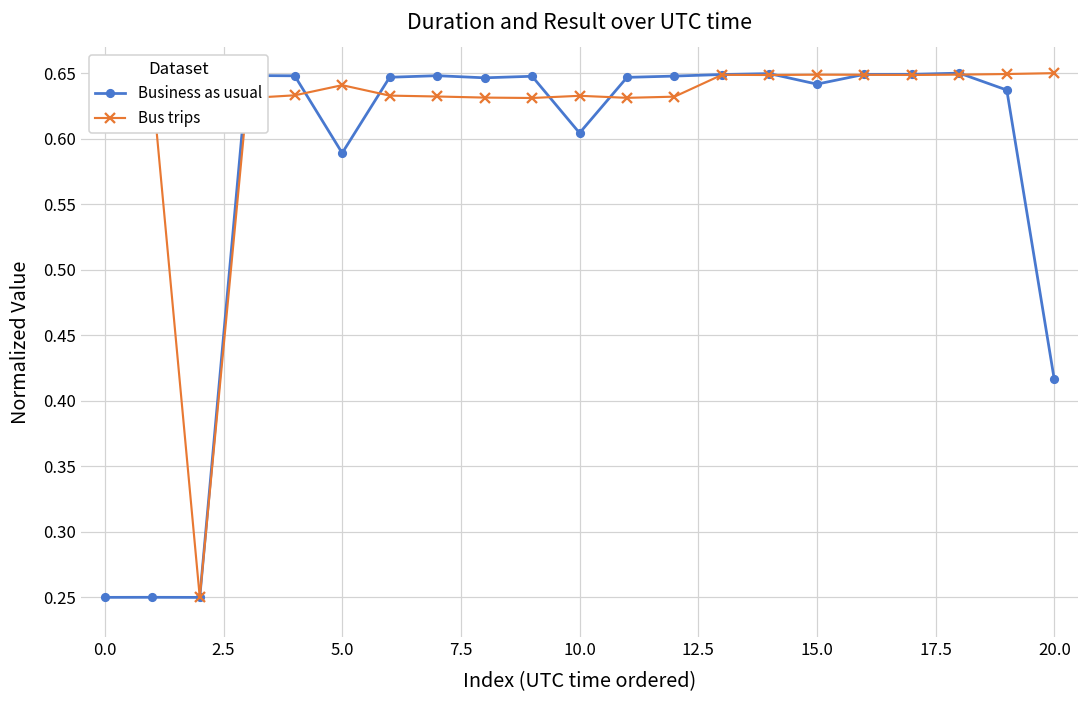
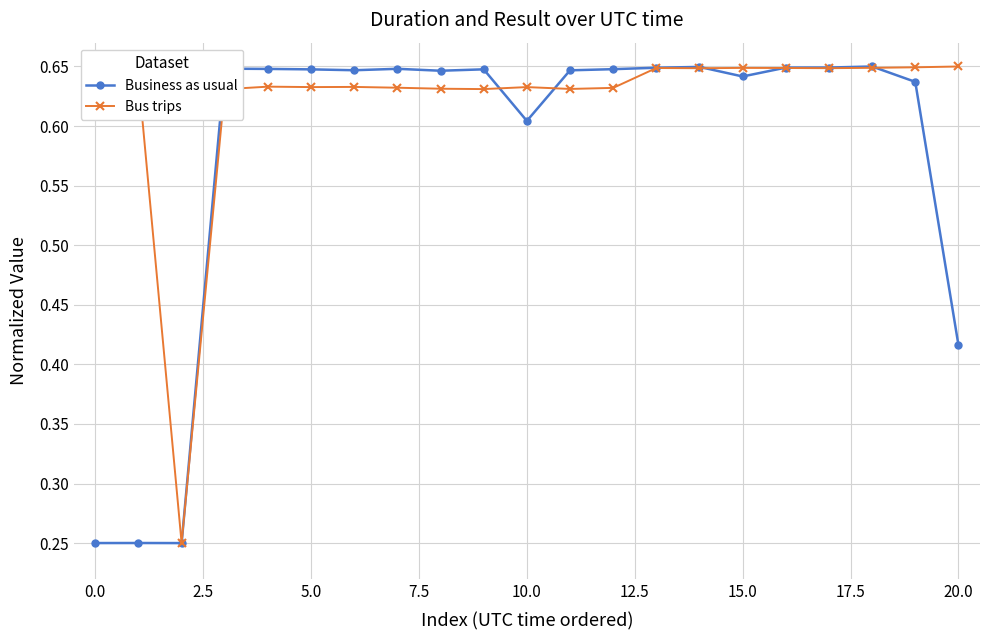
  {
    "Business as usual": {
      "0.0": 0.250,
-     "5.0": 0.589,
+     "5.0": 0.648,
      "10.0": 0.604,
      "15.0": 0.642,
      "20.0": 0.416
    },
    "Bus trips": {
-     "5.0": 0.641,
+     "5.0": 0.633,
      "10.0": 0.633,
      "15.0": 0.649,
      "20.0": 0.650
    }
  }
